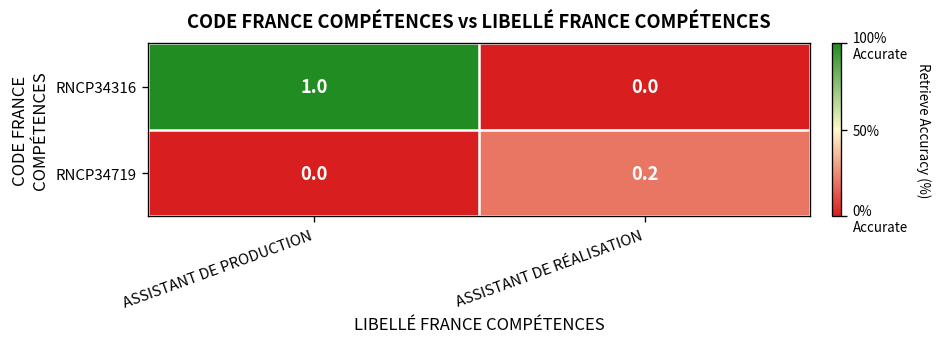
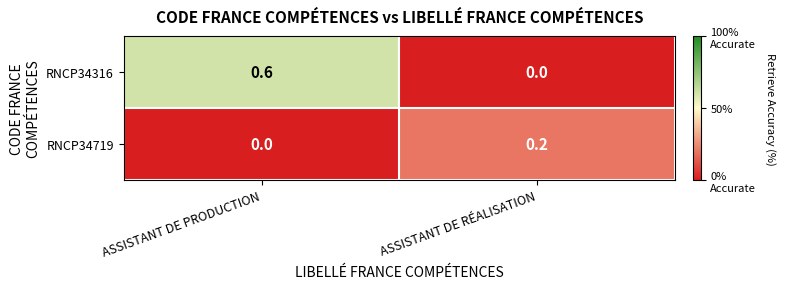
  {
    "RNCP34316": {
-     "ASSISTANT DE PRODUCTION": 1.0,
+     "ASSISTANT DE PRODUCTION": 0.6,
      "ASSISTANT DE RÉALISATION": 0.0
    },
    "RNCP34719": {
      "ASSISTANT DE PRODUCTION": 0.0,
      "ASSISTANT DE RÉALISATION": 0.2
    }
  }
